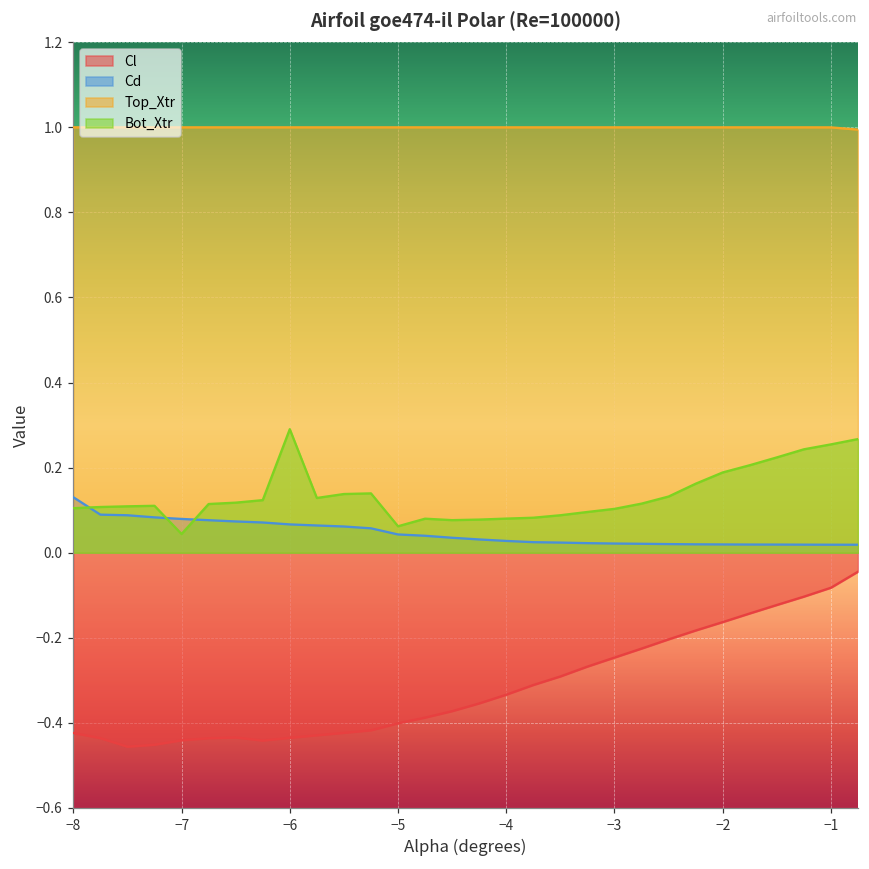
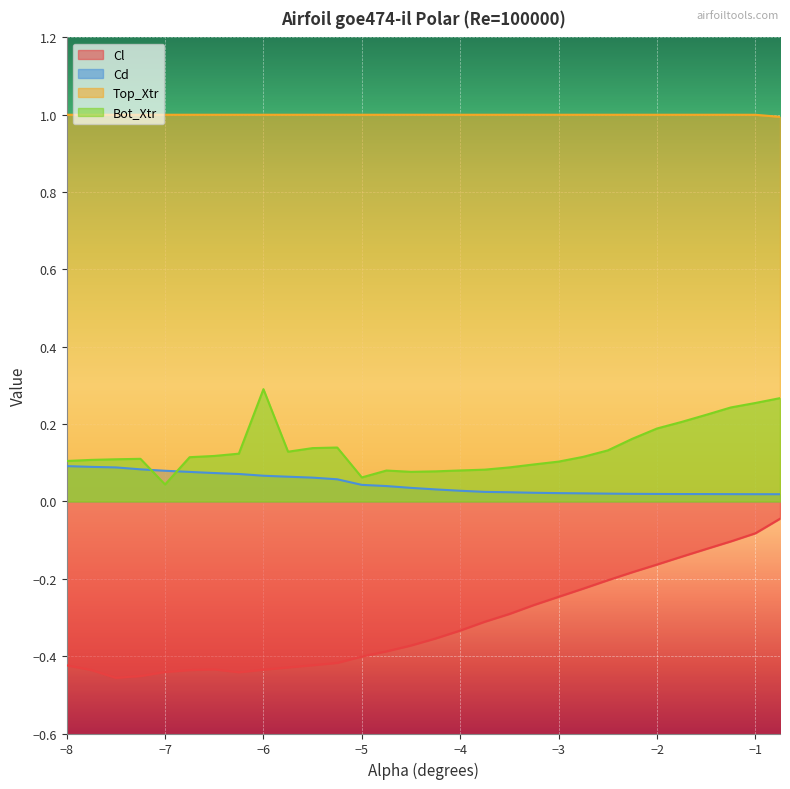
  {
    "Cd": {
-     "−8": 0.13,
+     "−8": 0.09,
      "−7": 0.08,
      "−6": 0.07,
      "−5": 0.04,
      "−4": 0.03,
      "−3": 0.02,
      "−2": 0.02,
      "−1": 0.02
    },
    "Top_Xtr": {
      "−8": 1.00,
      "−7": 1.00,
      "−6": 1.00,
      "−5": 1.00,
      "−4": 1.00,
      "−3": 1.00,
      "−2": 1.00,
      "−1": 1.00
    },
    "Bot_Xtr": {
      "−8": 0.10,
      "−7": 0.04,
      "−6": 0.29,
      "−5": 0.06,
      "−4": 0.08,
      "−3": 0.10,
      "−2": 0.19,
      "−1": 0.25
    }
  }
